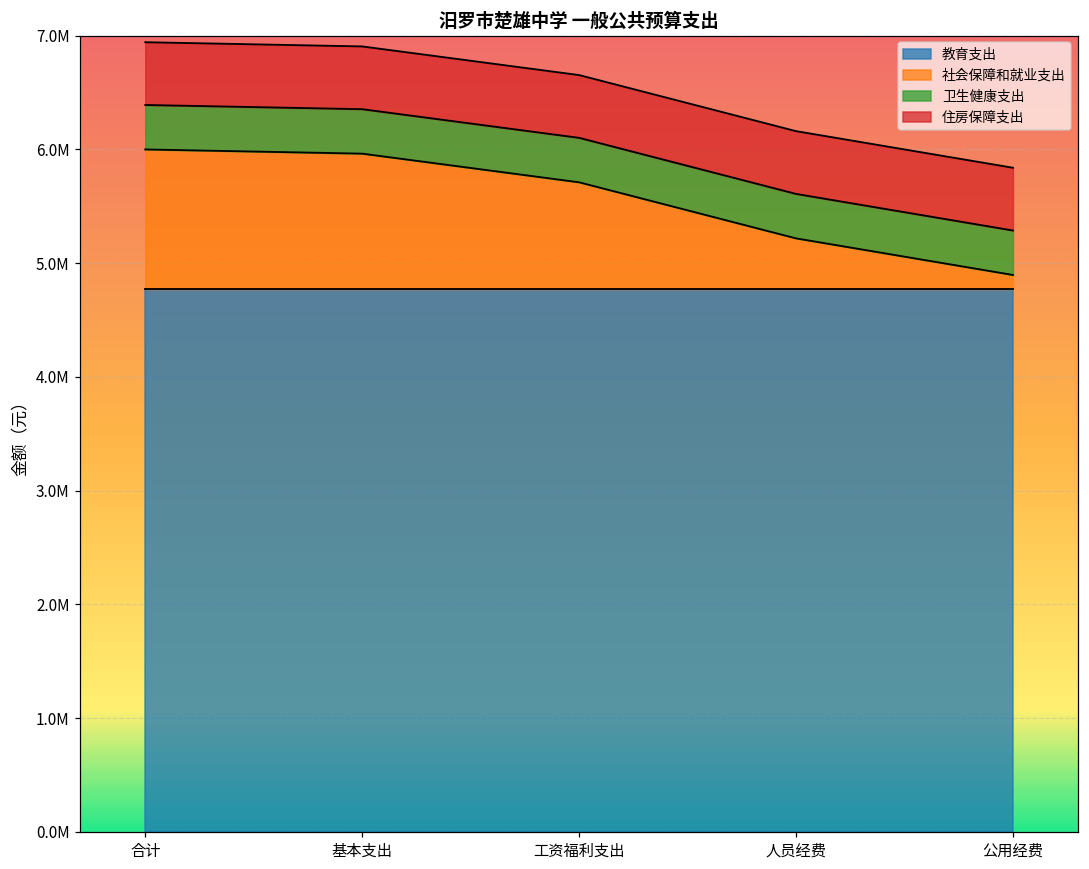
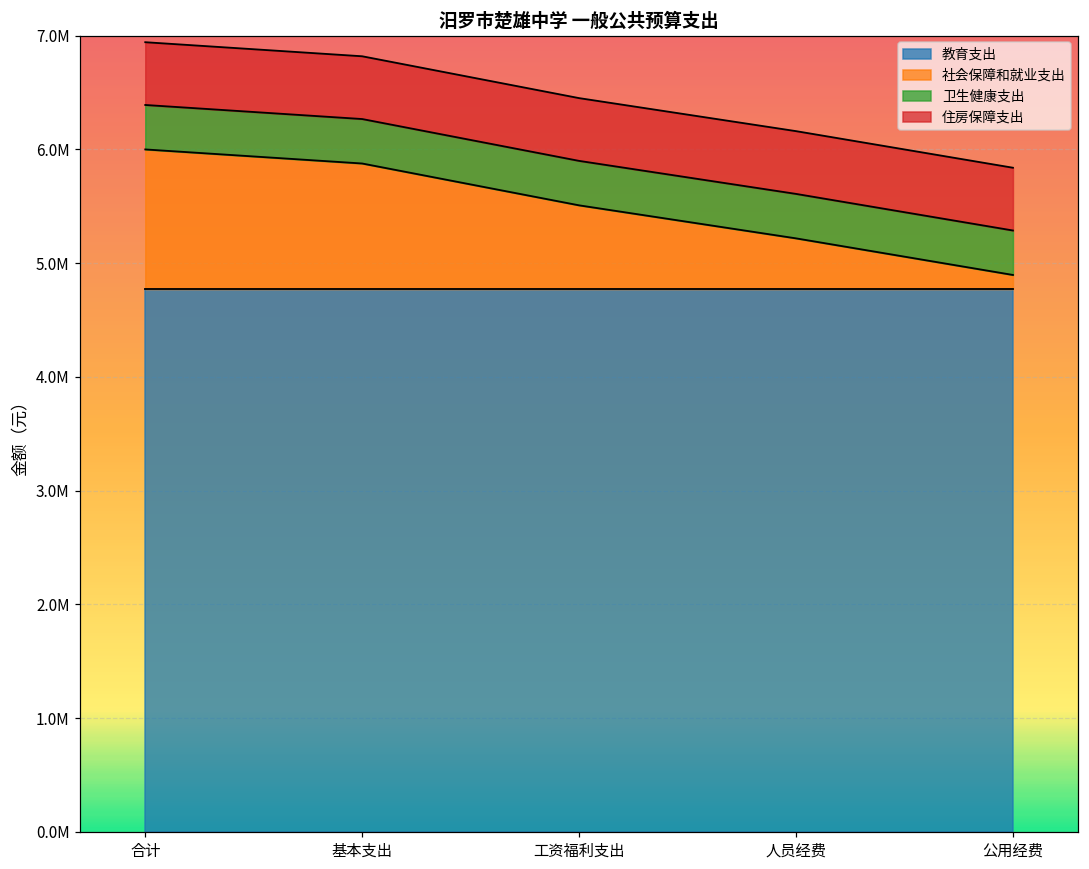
  {
    "教育支出": {
      "合计": 4770000,
      "基本支出": 4770000,
      "工资福利支出": 4770000,
      "人员经费": 4770000,
      "公用经费": 4770000
    },
    "社会保障和就业支出": {
      "合计": 6000000,
-     "基本支出": 5960000,
-     "工资福利支出": 5710000,
+     "基本支出": 5880000,
+     "工资福利支出": 5510000,
      "人员经费": 5220000,
      "公用经费": 4900000
    },
    "卫生健康支出": {
      "合计": 6390000,
      "基本支出": 390000,
      "工资福利支出": 390000,
      "人员经费": 5610000,
      "公用经费": 5290000
    },
    "住房保障支出": {
      "合计": 6940000,
      "基本支出": 550000,
      "工资福利支出": 550000,
      "人员经费": 6160000,
      "公用经费": 5840000
    }
  }
